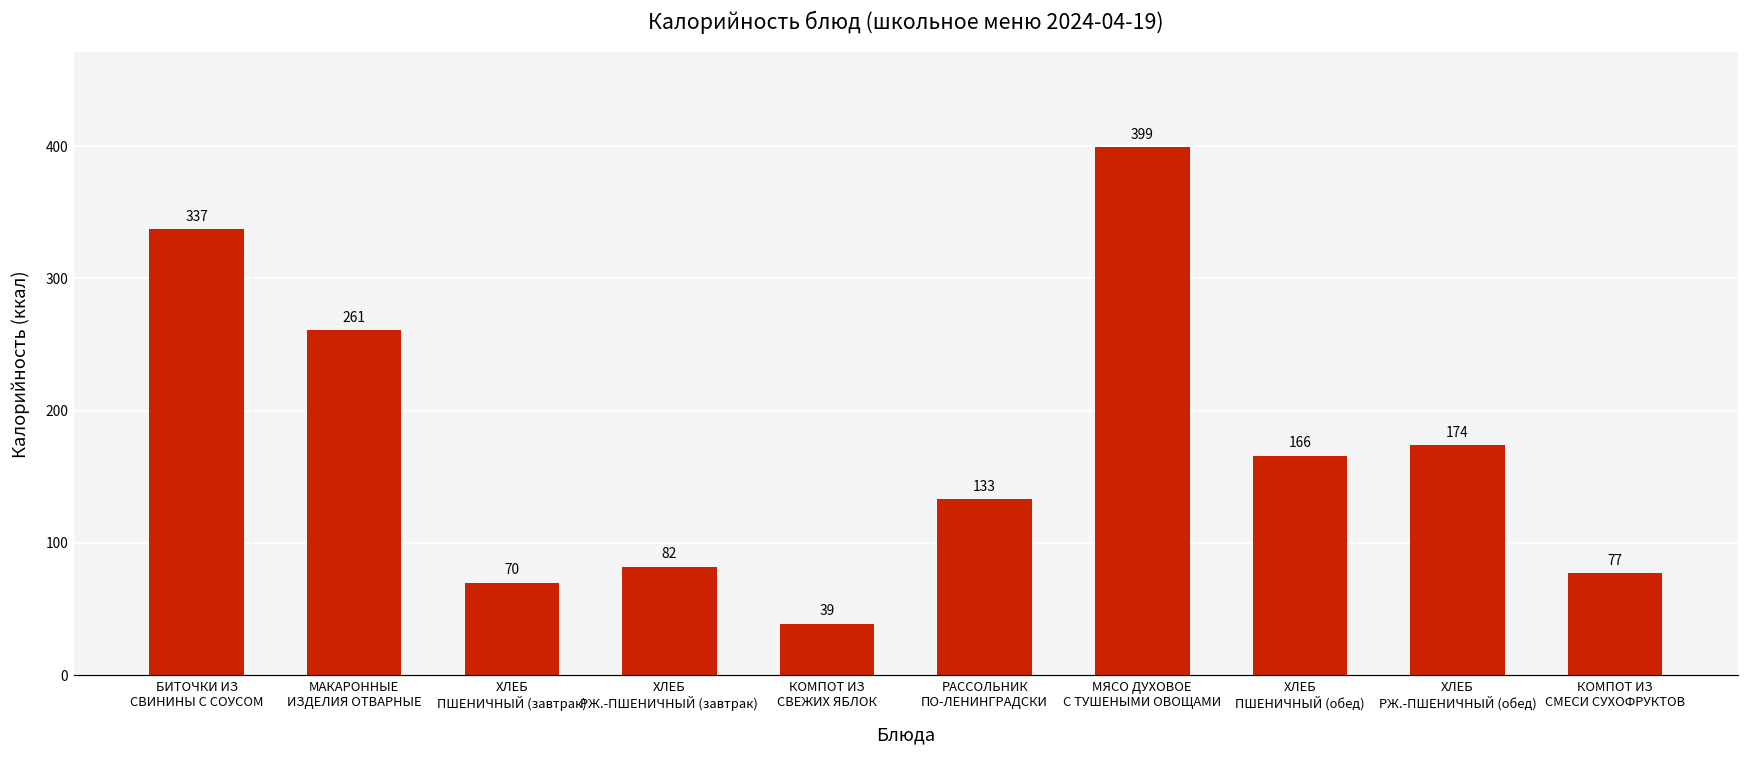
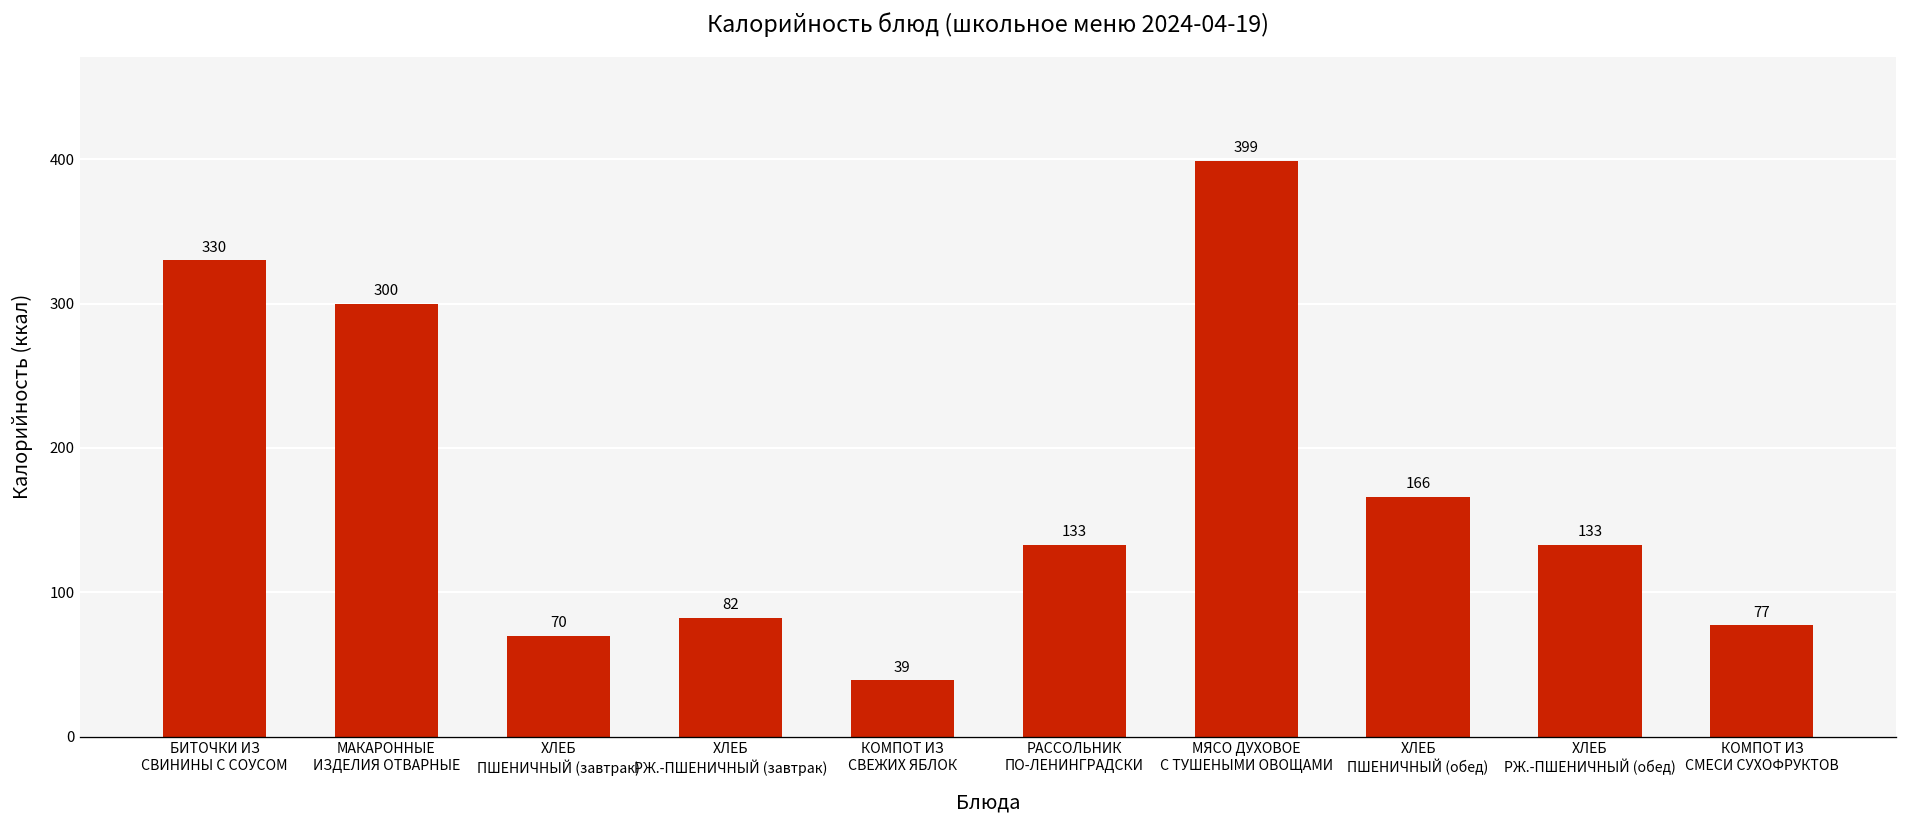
  {
-   "БИТОЧКИ ИЗ СВИНИНЫ С СОУСОМ": 337,
-   "МАКАРОННЫЕ ИЗДЕЛИЯ ОТВАРНЫЕ": 261,
+   "БИТОЧКИ ИЗ СВИНИНЫ С СОУСОМ": 330,
+   "МАКАРОННЫЕ ИЗДЕЛИЯ ОТВАРНЫЕ": 300,
    "ХЛЕБ ПШЕНИЧНЫЙ (завтрак)": 70,
    "ХЛЕБ РЖ.-ПШЕНИЧНЫЙ (завтрак)": 82,
    "КОМПОТ ИЗ СВЕЖИХ ЯБЛОК": 39,
    "РАССОЛЬНИК ПО-ЛЕНИНГРАДСКИ": 133,
    "МЯСО ДУХОВОЕ С ТУШЕНЫМИ ОВОЩАМИ": 399,
    "ХЛЕБ ПШЕНИЧНЫЙ (обед)": 166,
-   "ХЛЕБ РЖ.-ПШЕНИЧНЫЙ (обед)": 174,
+   "ХЛЕБ РЖ.-ПШЕНИЧНЫЙ (обед)": 133,
    "КОМПОТ ИЗ СМЕСИ СУХОФРУКТОВ": 77
  }
